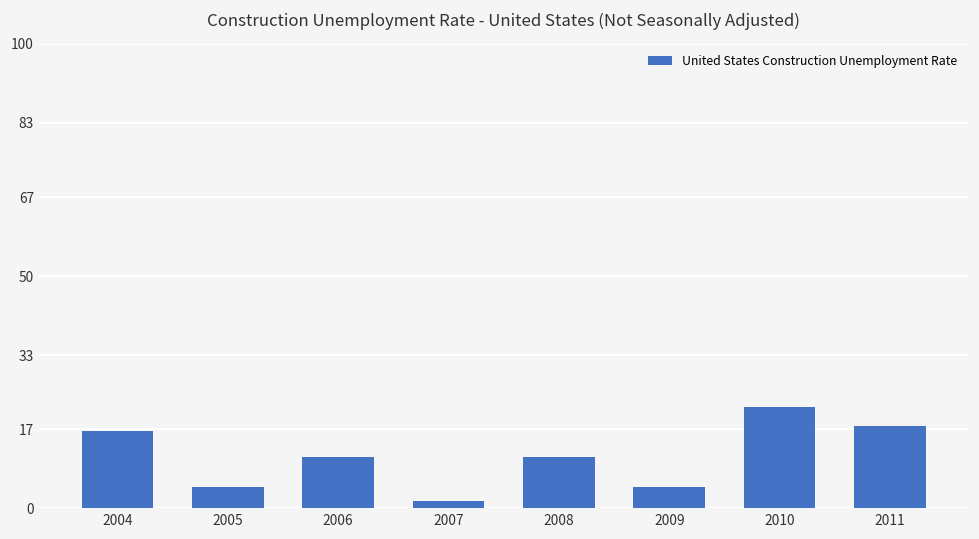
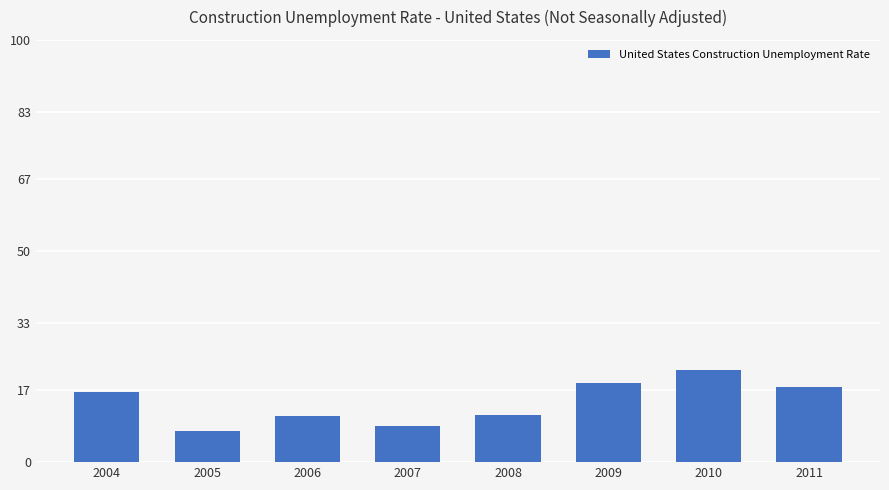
  {
    "2004": 17,
-   "2005": 5,
+   "2005": 7,
    "2006": 11,
-   "2007": 2,
+   "2007": 9,
    "2008": 11,
-   "2009": 5,
+   "2009": 19,
    "2010": 22,
    "2011": 18
  }
